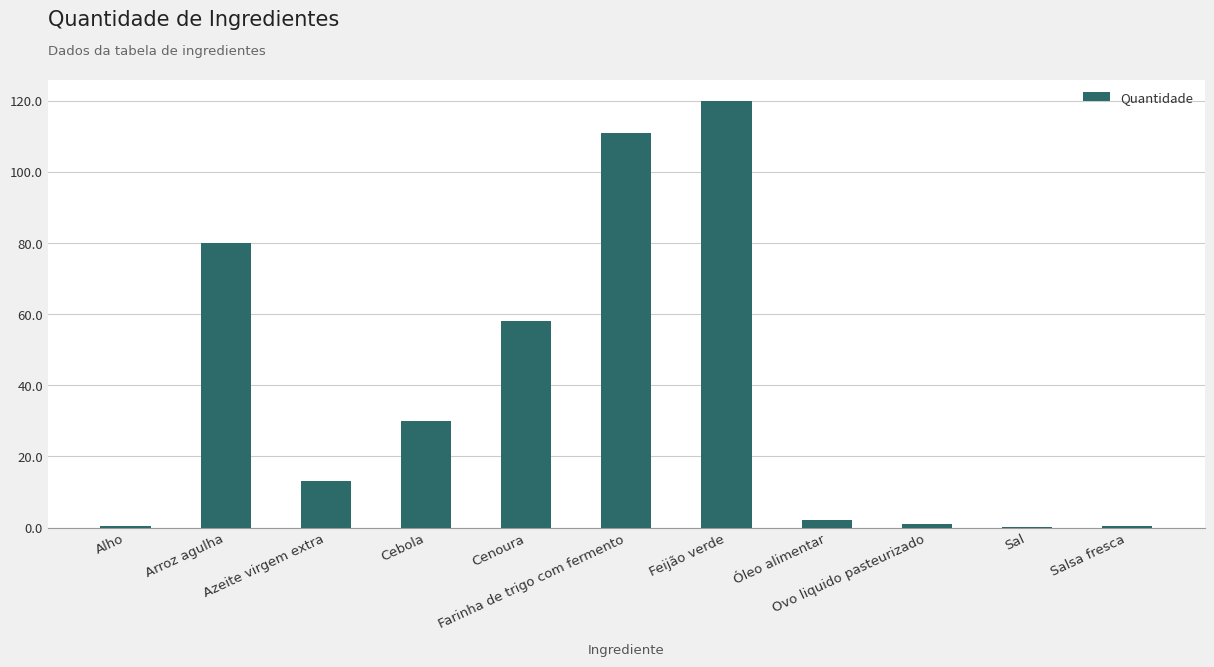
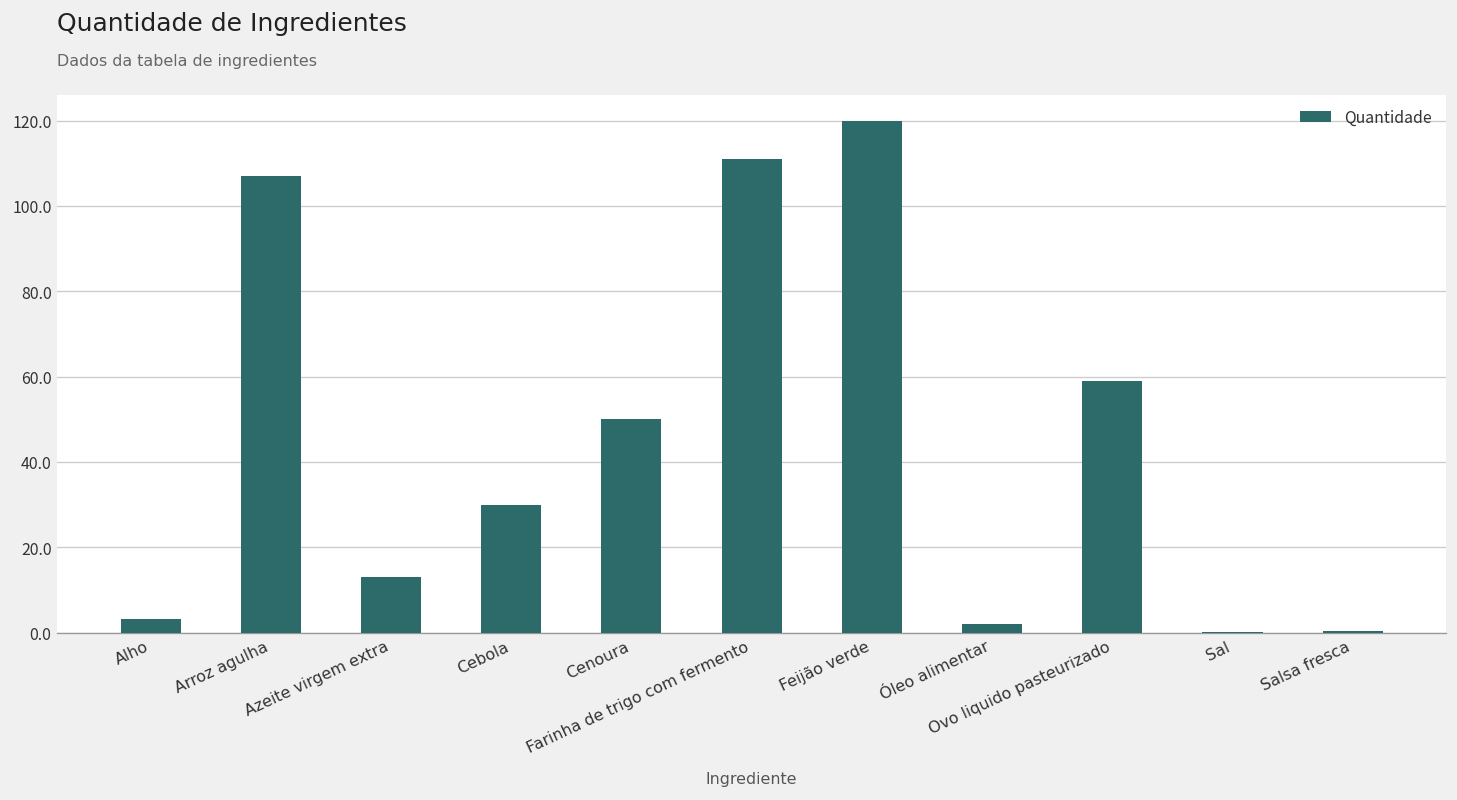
  {
-   "Alho": 1,
-   "Arroz agulha": 80,
+   "Alho": 3,
+   "Arroz agulha": 107,
    "Azeite virgem extra": 13,
    "Cebola": 30,
-   "Cenoura": 58,
+   "Cenoura": 50,
    "Farinha de trigo com fermento": 111,
    "Feijão verde": 120,
    "Óleo alimentar": 2,
-   "Ovo liquido pasteurizado": 1
+   "Ovo liquido pasteurizado": 59
  }
